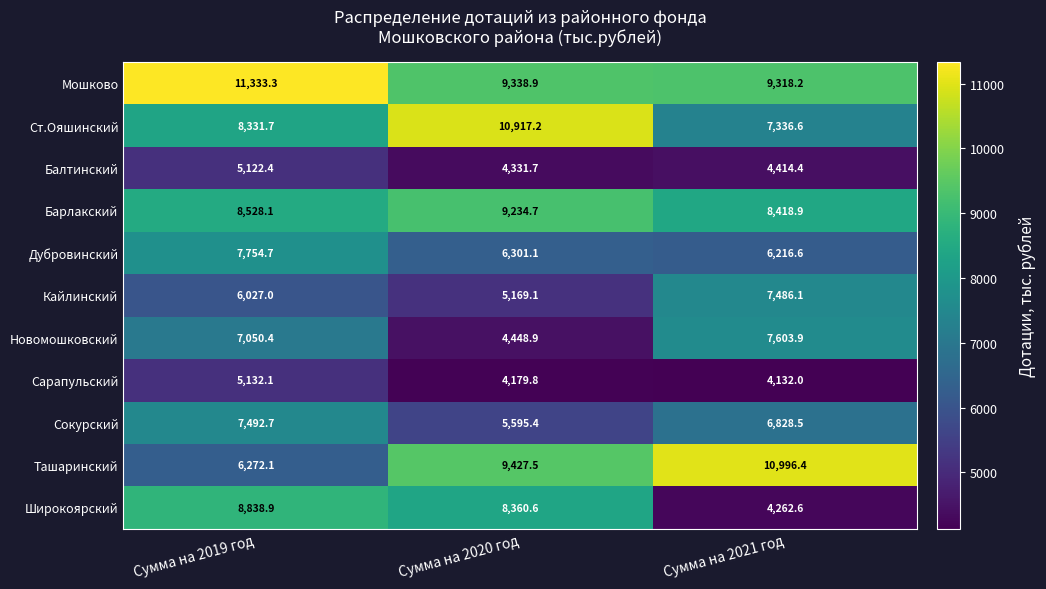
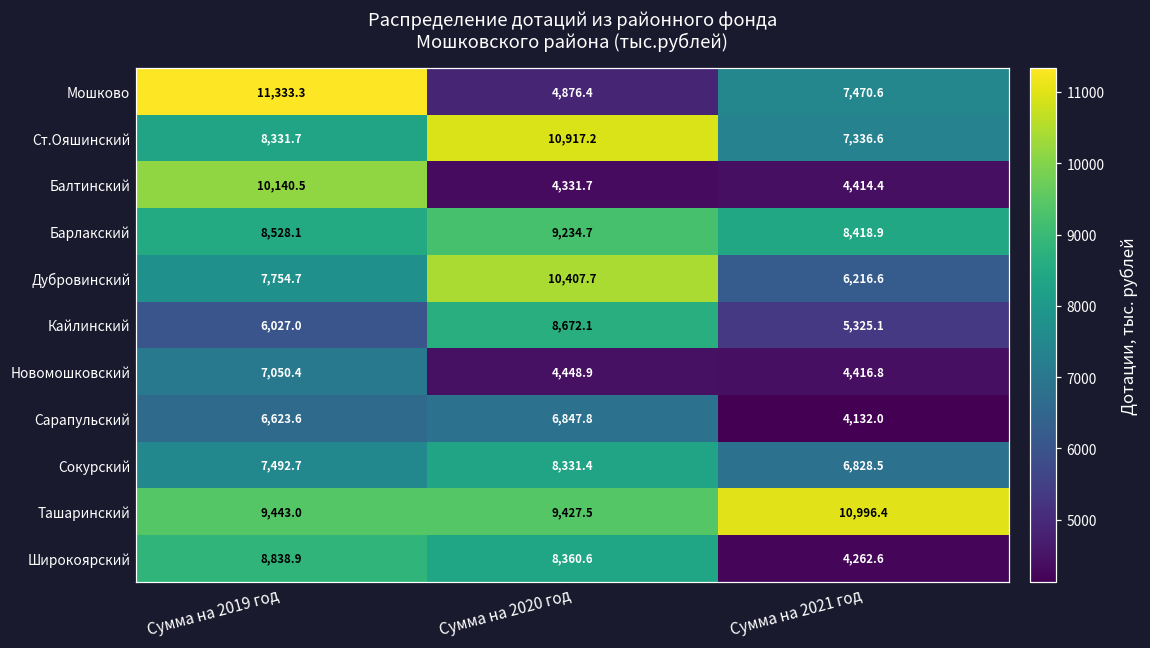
  {
    "Мошково": {
      "Сумма на 2019 год": "11,333.3",
-     "Сумма на 2020 год": "9,338.9",
-     "Сумма на 2021 год": "9,318.2"
+     "Сумма на 2020 год": "4,876.4",
+     "Сумма на 2021 год": "7,470.6"
    },
    "Ст.Ояшинский": {
      "Сумма на 2019 год": "8,331.7",
      "Сумма на 2020 год": "10,917.2",
      "Сумма на 2021 год": "7,336.6"
    },
    "Балтинский": {
-     "Сумма на 2019 год": "5,122.4",
+     "Сумма на 2019 год": "10,140.5",
      "Сумма на 2020 год": "4,331.7",
      "Сумма на 2021 год": "4,414.4"
    },
    "Барлакский": {
      "Сумма на 2019 год": "8,528.1",
      "Сумма на 2020 год": "9,234.7",
      "Сумма на 2021 год": "8,418.9"
    },
    "Дубровинский": {
      "Сумма на 2019 год": "7,754.7",
-     "Сумма на 2020 год": "6,301.1",
+     "Сумма на 2020 год": "10,407.7",
      "Сумма на 2021 год": "6,216.6"
    },
    "Кайлинский": {
      "Сумма на 2019 год": "6,027.0",
-     "Сумма на 2020 год": "5,169.1",
-     "Сумма на 2021 год": "7,486.1"
+     "Сумма на 2020 год": "8,672.1",
+     "Сумма на 2021 год": "5,325.1"
    },
    "Новомошковский": {
      "Сумма на 2019 год": "7,050.4",
      "Сумма на 2020 год": "4,448.9",
-     "Сумма на 2021 год": "7,603.9"
+     "Сумма на 2021 год": "4,416.8"
    },
    "Сарапульский": {
-     "Сумма на 2019 год": "5,132.1",
-     "Сумма на 2020 год": "4,179.8",
+     "Сумма на 2019 год": "6,623.6",
+     "Сумма на 2020 год": "6,847.8",
      "Сумма на 2021 год": "4,132.0"
    },
    "Сокурский": {
      "Сумма на 2019 год": "7,492.7",
-     "Сумма на 2020 год": "5,595.4",
+     "Сумма на 2020 год": "8,331.4",
      "Сумма на 2021 год": "6,828.5"
    },
    "Ташаринский": {
-     "Сумма на 2019 год": "6,272.1",
+     "Сумма на 2019 год": "9,443.0",
      "Сумма на 2020 год": "9,427.5",
      "Сумма на 2021 год": "10,996.4"
    },
    "Широкоярский": {
      "Сумма на 2019 год": "8,838.9",
      "Сумма на 2020 год": "8,360.6",
      "Сумма на 2021 год": "4,262.6"
    }
  }
